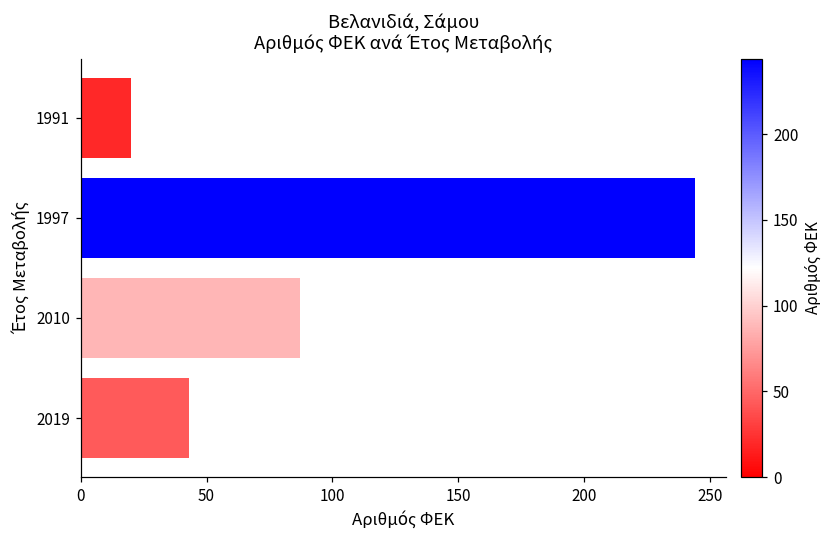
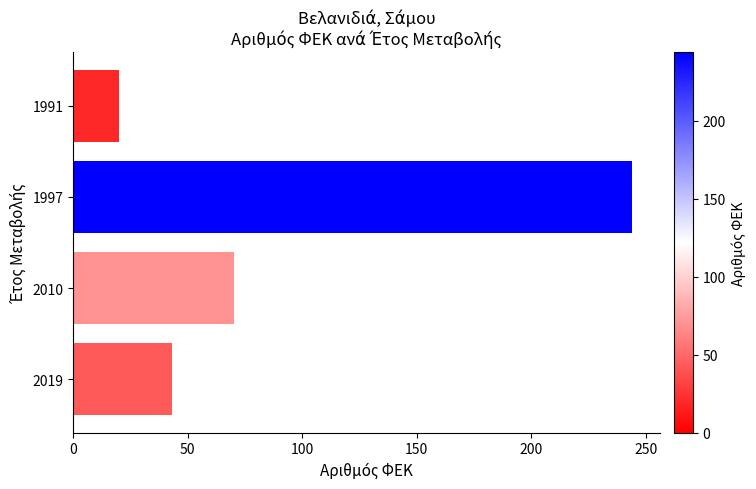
  {
    "1991": 20,
    "1997": 244,
-   "2010": 87,
+   "2010": 70,
    "2019": 43
  }
